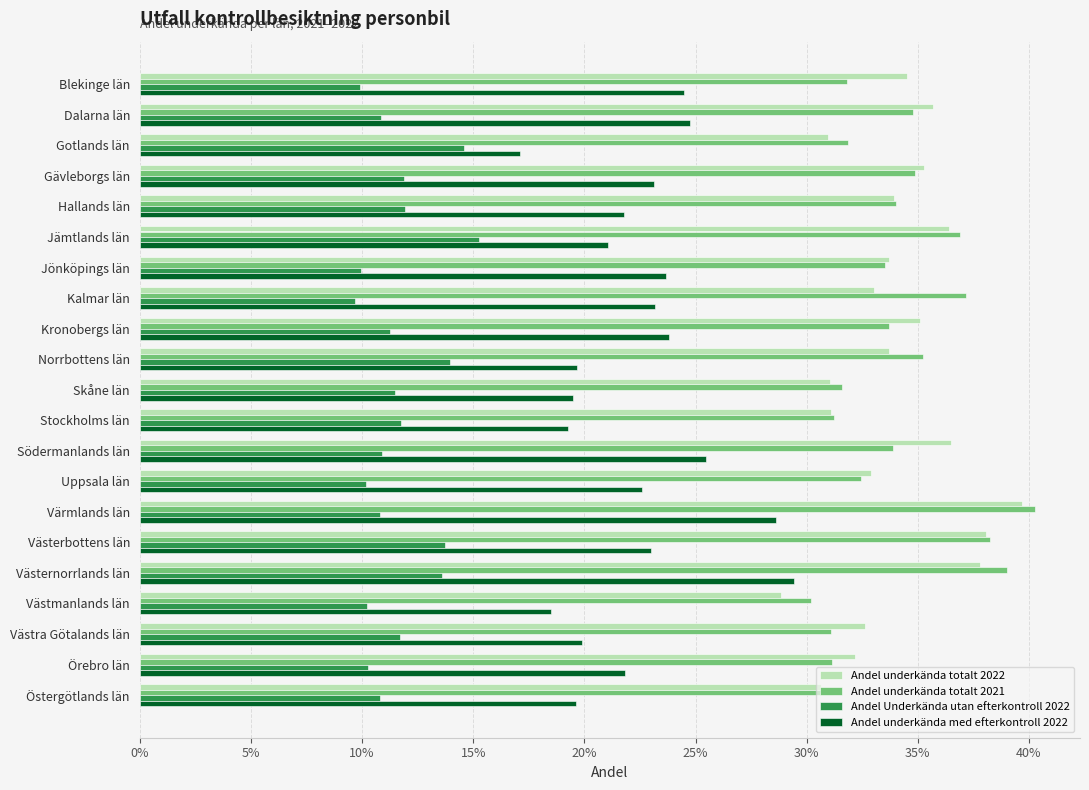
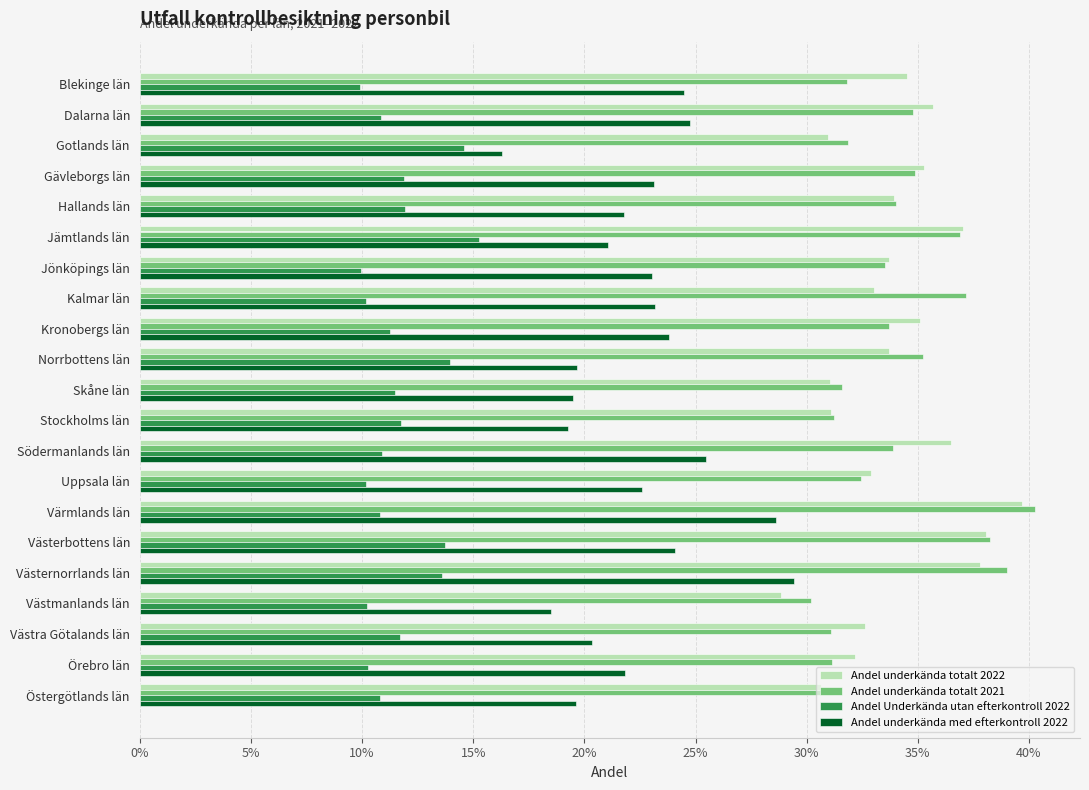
  {
    "Andel underkända totalt 2022": {
      "Blekinge län": "34.5%",
      "Dalarna län": "35.7%",
      "Gotlands län": "30.9%",
      "Gävleborgs län": "35.3%",
      "Hallands län": "33.9%",
-     "Jämtlands län": "36.4%",
+     "Jämtlands län": "37.1%",
      "Jönköpings län": "33.7%",
      "Kalmar län": "33.0%",
      "Kronobergs län": "35.1%",
      "Norrbottens län": "33.7%",
      "Skåne län": "31.0%",
      "Stockholms län": "31.1%",
      "Södermanlands län": "36.5%",
      "Uppsala län": "32.9%",
      "Värmlands län": "39.7%",
      "Västerbottens län": "38.1%",
      "Västernorrlands län": "37.8%",
      "Västmanlands län": "28.8%",
      "Västra Götalands län": "32.6%",
      "Örebro län": "32.2%"
    },
    "Andel underkända totalt 2021": {
      "Blekinge län": "31.8%",
      "Dalarna län": "34.8%",
      "Gotlands län": "31.9%",
      "Gävleborgs län": "34.9%",
      "Hallands län": "34.0%",
      "Jämtlands län": "36.9%",
      "Jönköpings län": "33.5%",
      "Kalmar län": "37.2%",
      "Kronobergs län": "33.7%",
      "Norrbottens län": "35.3%",
      "Skåne län": "31.6%",
      "Stockholms län": "31.2%",
      "Södermanlands län": "33.9%",
      "Uppsala län": "32.4%",
      "Värmlands län": "40.3%",
      "Västerbottens län": "38.2%",
      "Västernorrlands län": "39.0%",
      "Västmanlands län": "30.2%",
      "Västra Götalands län": "31.1%",
      "Örebro län": "31.1%"
    },
    "Andel Underkända utan efterkontroll 2022": {
      "Blekinge län": "9.9%",
      "Dalarna län": "10.9%",
      "Gotlands län": "14.6%",
      "Gävleborgs län": "11.9%",
      "Hallands län": "11.9%",
      "Jämtlands län": "15.3%",
      "Jönköpings län": "10.0%",
-     "Kalmar län": "9.7%",
+     "Kalmar län": "10.2%",
      "Kronobergs län": "11.3%",
      "Norrbottens län": "14.0%",
      "Skåne län": "11.5%",
      "Stockholms län": "11.7%",
      "Södermanlands län": "10.9%",
      "Uppsala län": "10.2%",
      "Värmlands län": "10.8%",
      "Västerbottens län": "13.8%",
      "Västernorrlands län": "13.6%",
      "Västmanlands län": "10.2%",
      "Västra Götalands län": "11.7%",
      "Örebro län": "10.2%",
      "Östergötlands län": "10.8%"
    },
    "Andel underkända med efterkontroll 2022": {
      "Blekinge län": "24.5%",
      "Dalarna län": "24.7%",
-     "Gotlands län": "17.1%",
+     "Gotlands län": "16.3%",
      "Gävleborgs län": "23.1%",
      "Hallands län": "21.8%",
      "Jämtlands län": "21.1%",
-     "Jönköpings län": "23.7%",
+     "Jönköpings län": "23.0%",
      "Kalmar län": "23.2%",
      "Kronobergs län": "23.8%",
      "Norrbottens län": "19.7%",
      "Skåne län": "19.5%",
      "Stockholms län": "19.2%",
      "Södermanlands län": "25.5%",
      "Uppsala län": "22.6%",
      "Värmlands län": "28.6%",
-     "Västerbottens län": "23.0%",
+     "Västerbottens län": "24.1%",
      "Västernorrlands län": "29.4%",
      "Västmanlands län": "18.5%",
-     "Västra Götalands län": "19.9%",
+     "Västra Götalands län": "20.3%",
      "Örebro län": "21.8%",
      "Östergötlands län": "19.6%"
    }
  }
